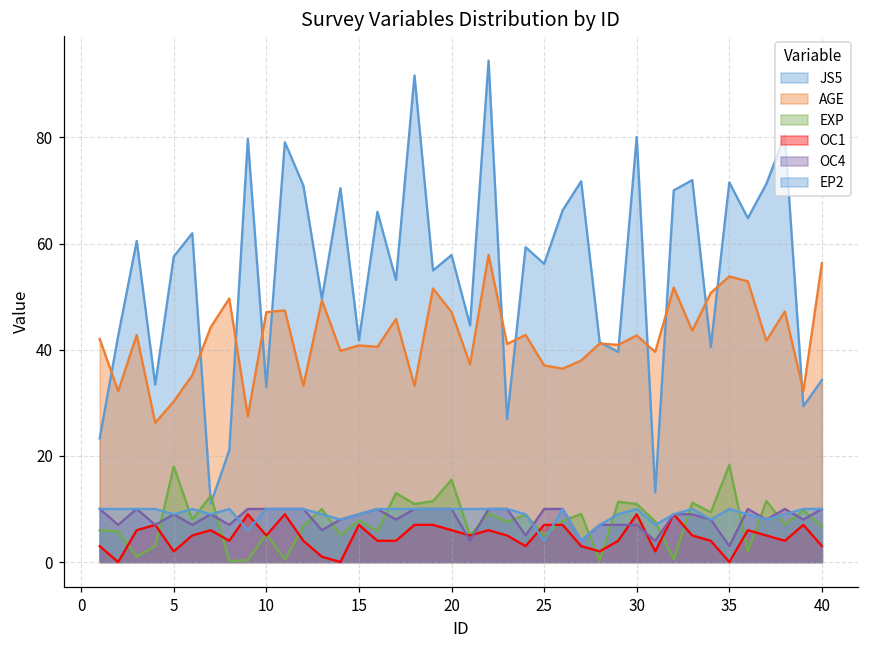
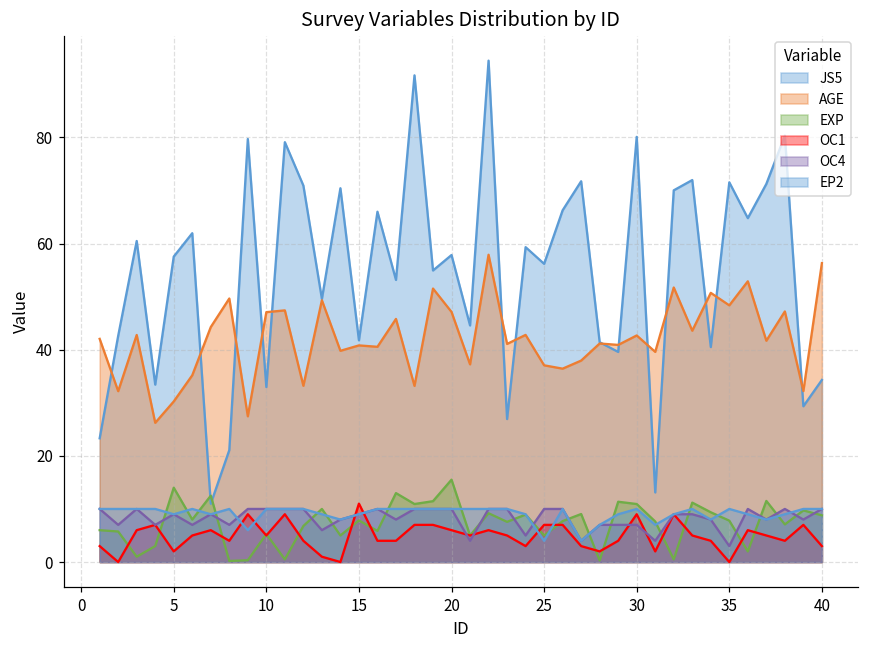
  {
    "AGE": {
      "5": 30,
      "10": 47,
      "15": 41,
      "20": 47,
      "25": 37,
      "30": 43,
-     "35": 54,
+     "35": 48,
      "40": 56
    },
    "EXP": {
-     "5": 18,
+     "5": 14,
      "15": 8,
      "20": 16,
      "25": 5,
      "30": 11,
-     "35": 18,
-     "40": 7
+     "35": 8,
+     "40": 9
    },
    "OC1": {
      "5": 2,
-     "15": 7,
+     "15": 11,
      "20": 6,
      "25": 7,
      "30": 9,
      "35": 0,
      "40": 3
    }
  }
